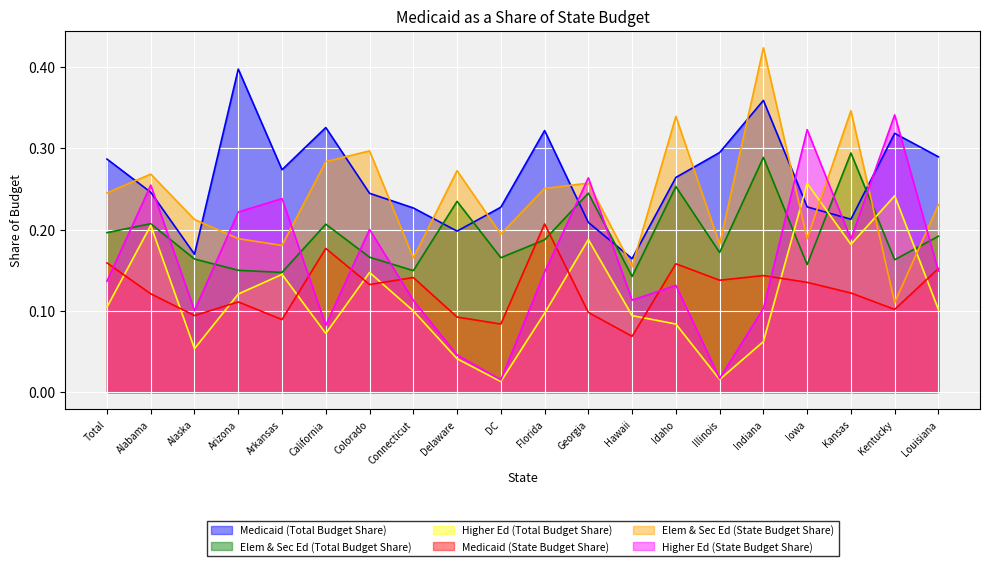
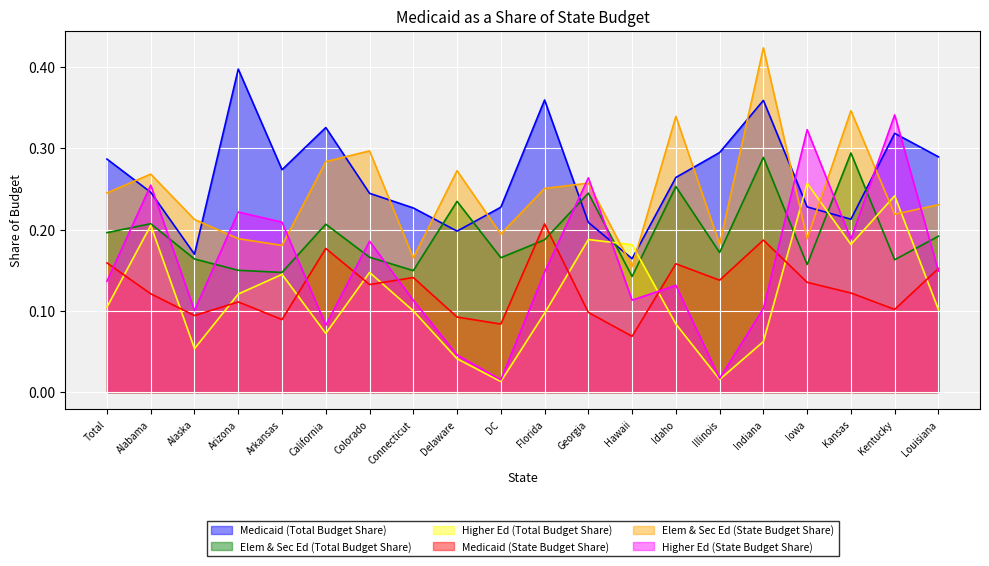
  {
    "Medicaid (Total Budget Share)": {
      "Total": 0.29,
      "Alabama": 0.25,
      "Alaska": 0.17,
      "Arizona": 0.40,
      "Arkansas": 0.27,
      "California": 0.33,
      "Colorado": 0.24,
      "Connecticut": 0.23,
      "Delaware": 0.20,
      "DC": 0.23,
-     "Florida": 0.32,
+     "Florida": 0.36,
      "Georgia": 0.21,
      "Hawaii": 0.16,
      "Idaho": 0.26,
      "Illinois": 0.29,
      "Indiana": 0.36,
      "Iowa": 0.23,
      "Kansas": 0.21,
      "Kentucky": 0.32,
      "Louisiana": 0.29
    },
    "Elem & Sec Ed (Total Budget Share)": {
      "Total": 0.20,
      "Alaska": 0.16,
      "Arizona": 0.15,
      "California": 0.21,
      "Colorado": 0.17,
      "Connecticut": 0.15,
      "Delaware": 0.23,
      "DC": 0.17,
      "Florida": 0.19,
      "Georgia": 0.24,
      "Hawaii": 0.14,
      "Idaho": 0.25,
      "Illinois": 0.17,
      "Indiana": 0.29,
      "Iowa": 0.16,
      "Kansas": 0.29,
      "Kentucky": 0.16,
      "Louisiana": 0.19
    },
    "Higher Ed (Total Budget Share)": {
      "Total": 0.10,
      "Alaska": 0.05,
      "Arizona": 0.12,
      "California": 0.07,
      "Colorado": 0.15,
      "Connecticut": 0.10,
      "Delaware": 0.04,
      "Florida": 0.10,
      "Georgia": 0.19,
-     "Hawaii": 0.09,
+     "Hawaii": 0.18,
      "Idaho": 0.08,
      "Indiana": 0.06,
      "Iowa": 0.26,
      "Kansas": 0.18,
      "Kentucky": 0.24,
      "Louisiana": 0.10
    },
    "Medicaid (State Budget Share)": {
      "Total": 0.16,
      "Alabama": 0.12,
      "Alaska": 0.09,
      "Arizona": 0.11,
      "Arkansas": 0.09,
      "California": 0.18,
      "Colorado": 0.13,
      "Connecticut": 0.14,
      "Delaware": 0.09,
      "DC": 0.08,
      "Florida": 0.21,
      "Georgia": 0.10,
      "Hawaii": 0.07,
      "Idaho": 0.16,
      "Illinois": 0.14,
-     "Indiana": 0.14,
+     "Indiana": 0.19,
      "Iowa": 0.14,
      "Kansas": 0.12,
      "Kentucky": 0.10,
      "Louisiana": 0.15
    },
    "Elem & Sec Ed (State Budget Share)": {
      "Total": 0.25,
      "Alabama": 0.27,
      "Alaska": 0.21,
      "Arizona": 0.19,
      "Arkansas": 0.18,
      "California": 0.28,
      "Colorado": 0.30,
      "Connecticut": 0.17,
      "Delaware": 0.27,
      "DC": 0.19,
      "Florida": 0.25,
      "Georgia": 0.26,
      "Hawaii": 0.15,
      "Idaho": 0.34,
      "Illinois": 0.18,
      "Indiana": 0.42,
      "Iowa": 0.19,
      "Kansas": 0.35,
-     "Kentucky": 0.11,
+     "Kentucky": 0.22,
      "Louisiana": 0.23
    },
    "Higher Ed (State Budget Share)": {
      "Total": 0.14,
      "Alabama": 0.25,
      "Alaska": 0.10,
      "Arizona": 0.22,
-     "Arkansas": 0.24,
+     "Arkansas": 0.21,
      "California": 0.08,
-     "Colorado": 0.20,
+     "Colorado": 0.19,
      "Connecticut": 0.11,
      "Delaware": 0.05,
      "Florida": 0.15,
      "Georgia": 0.26,
      "Hawaii": 0.11,
      "Idaho": 0.13,
      "Indiana": 0.10,
      "Iowa": 0.32,
      "Kansas": 0.19,
      "Kentucky": 0.34,
      "Louisiana": 0.15
    }
  }
